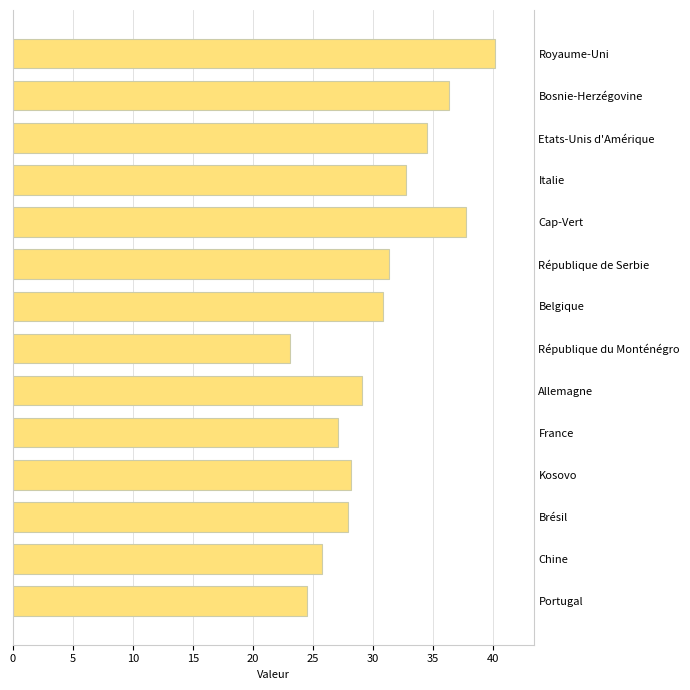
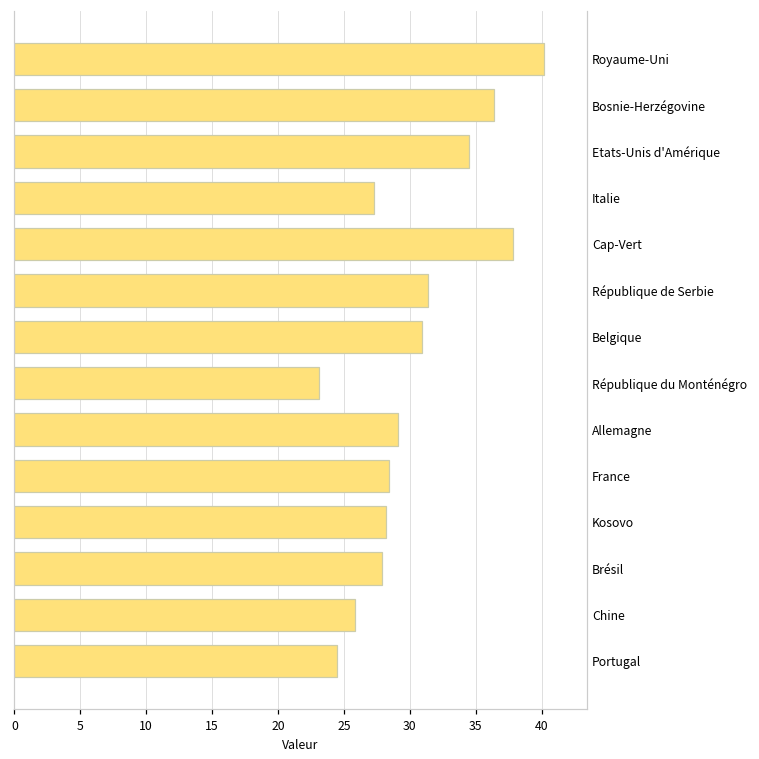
  {
    "Royaume-Uni": 40.2,
    "Bosnie-Herzégovine": 36.4,
    "Etats-Unis d'Amérique": 34.5,
-   "Italie": 32.8,
+   "Italie": 27.3,
    "Cap-Vert": 37.8,
    "République de Serbie": 31.4,
    "Belgique": 30.9,
    "République du Monténégro": 23.1,
    "Allemagne": 29.1,
-   "France": 27.1,
+   "France": 28.4,
    "Kosovo": 28.2,
    "Brésil": 27.9,
    "Chine": 25.8,
    "Portugal": 24.5
  }
